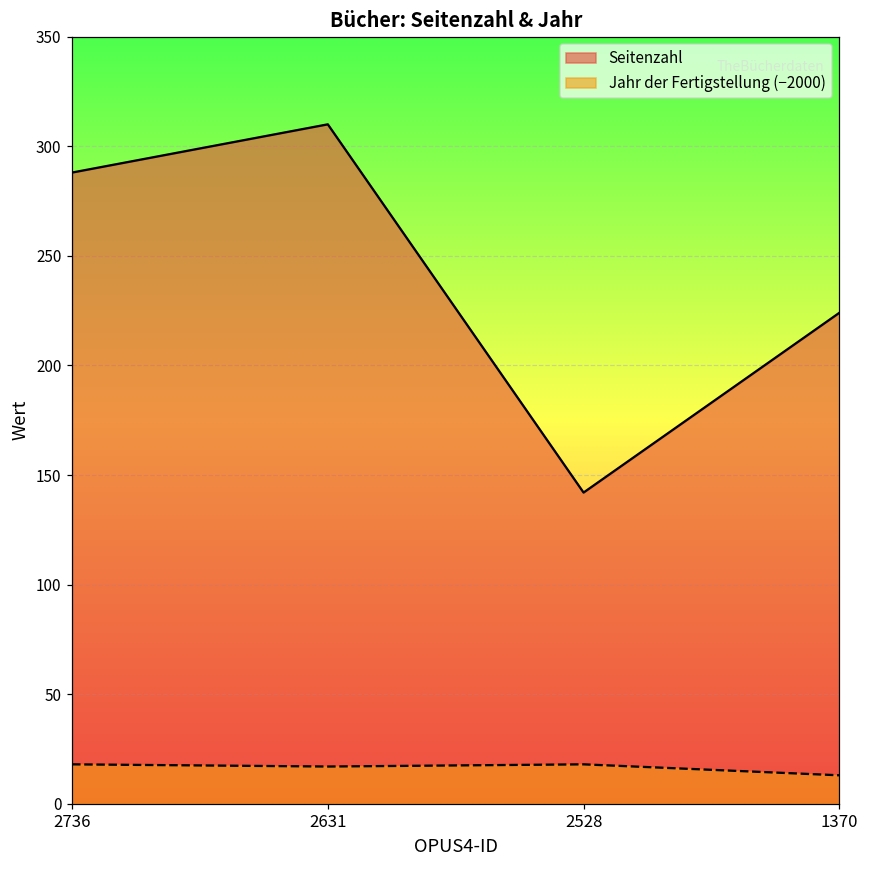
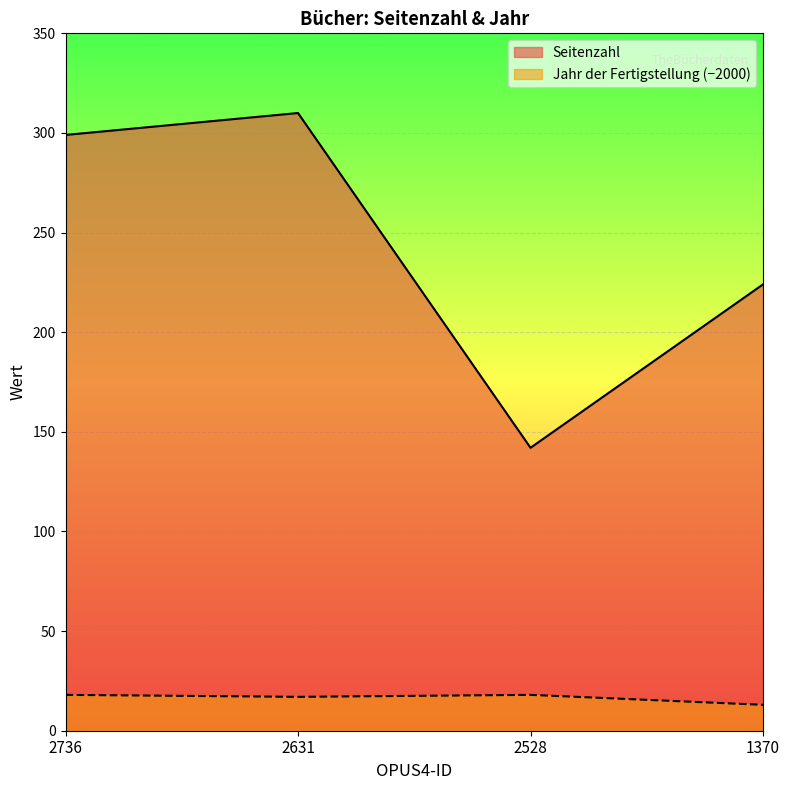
  {
    "Seitenzahl": {
-     "2736": 288,
+     "2736": 299,
      "2631": 310,
      "2528": 142,
      "1370": 224
    },
    "Jahr der Fertigstellung (−2000)": {
      "2736": 18,
      "2631": 17,
      "2528": 18,
      "1370": 13
    }
  }
